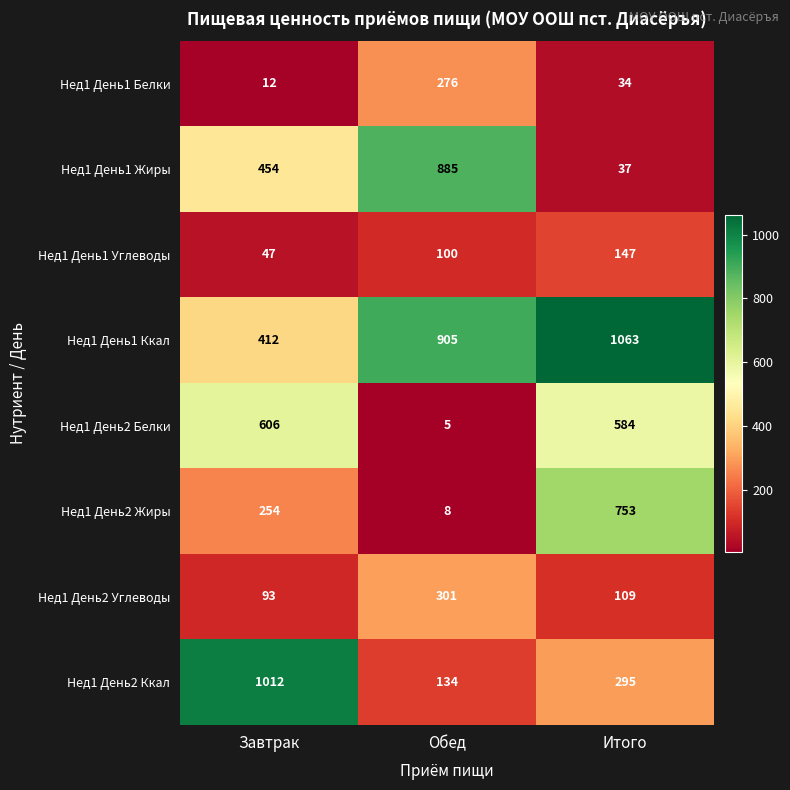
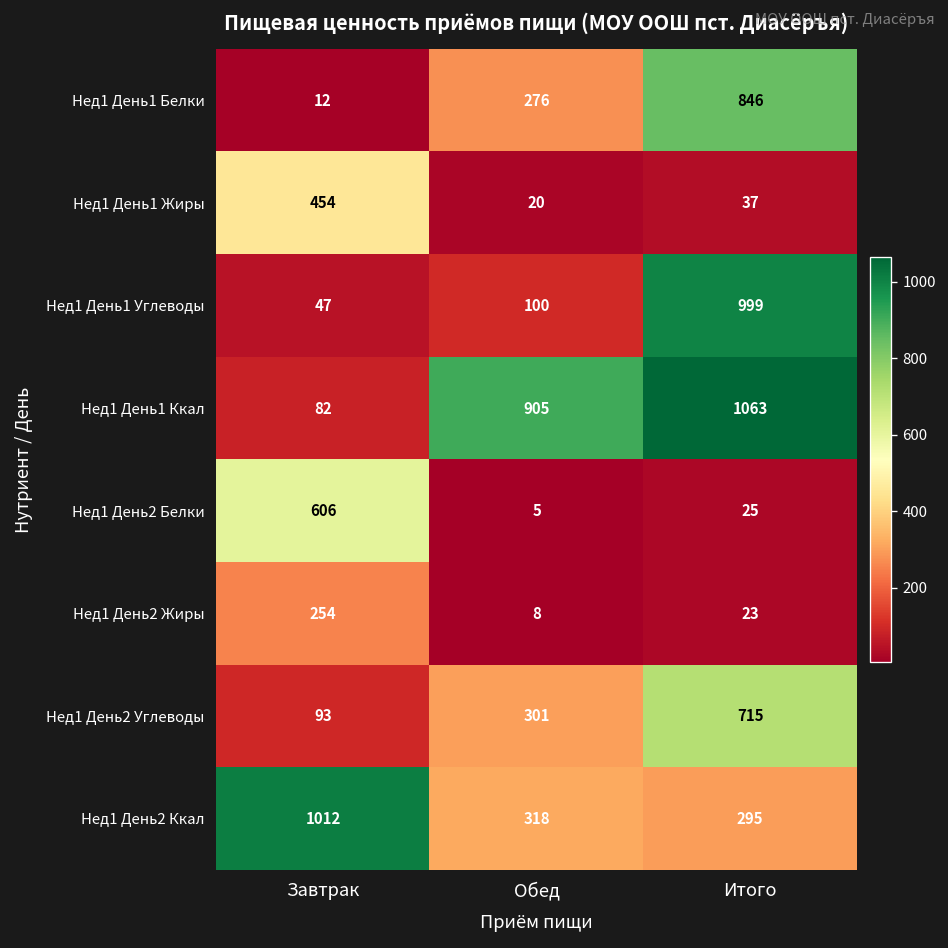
  {
    "Нед1 День1 Белки": {
      "Завтрак": 12,
      "Обед": 276,
-     "Итого": 34
+     "Итого": 846
    },
    "Нед1 День1 Жиры": {
      "Завтрак": 454,
-     "Обед": 885,
+     "Обед": 20,
      "Итого": 37
    },
    "Нед1 День1 Углеводы": {
      "Завтрак": 47,
      "Обед": 100,
-     "Итого": 147
+     "Итого": 999
    },
    "Нед1 День1 Ккал": {
-     "Завтрак": 412,
+     "Завтрак": 82,
      "Обед": 905,
      "Итого": 1063
    },
    "Нед1 День2 Белки": {
      "Завтрак": 606,
      "Обед": 5,
-     "Итого": 584
+     "Итого": 25
    },
    "Нед1 День2 Жиры": {
      "Завтрак": 254,
      "Обед": 8,
-     "Итого": 753
+     "Итого": 23
    },
    "Нед1 День2 Углеводы": {
      "Завтрак": 93,
      "Обед": 301,
-     "Итого": 109
+     "Итого": 715
    },
    "Нед1 День2 Ккал": {
      "Завтрак": 1012,
-     "Обед": 134,
+     "Обед": 318,
      "Итого": 295
    }
  }
